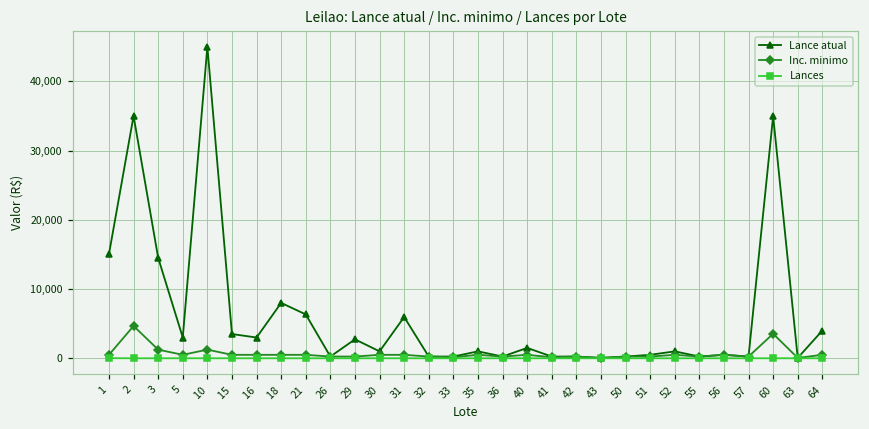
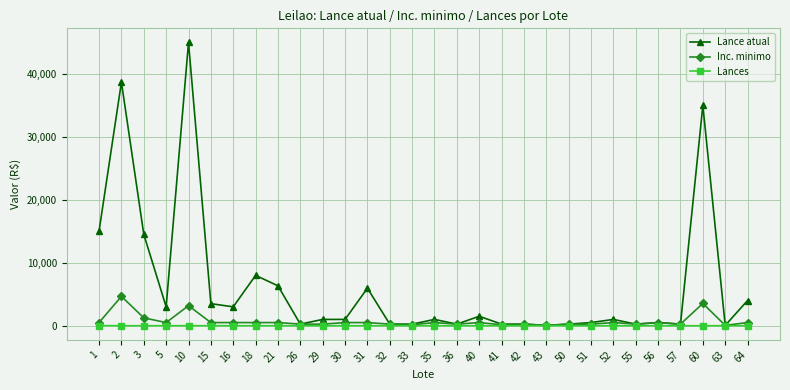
  {
    "Lance atual": {
      "1": "15,000",
-     "2": "35,000",
+     "2": "39,000",
      "3": "15,000",
      "5": "3,000",
      "10": "45,000",
      "15": "4,000",
      "16": "3,000",
      "18": "8,000",
      "21": "6,000",
-     "29": "3,000",
+     "29": "1,000",
      "30": "1,000",
      "31": "6,000",
      "35": "1,000",
      "40": "2,000",
      "52": "1,000",
      "60": "35,000",
      "64": "4,000"
    },
    "Inc. minimo": {
      "1": "1,000",
      "2": "5,000",
      "3": "1,000",
      "5": "1,000",
-     "10": "1,000",
+     "10": "3,000",
      "15": "1,000",
      "16": "1,000",
      "18": "1,000",
      "21": "1,000",
      "30": "1,000",
      "31": "1,000",
      "35": "1,000",
      "40": "1,000",
      "52": "1,000",
      "60": "4,000",
      "64": "1,000"
    },
    "Lances": {
      "1": "0",
      "2": "0",
      "3": "0",
      "5": "0",
      "10": "0",
      "15": "0",
      "16": "0",
      "18": "0",
      "21": "0",
      "30": "0",
      "31": "0",
      "35": "0",
      "40": "0",
      "52": "0",
      "56": "0",
      "60": "0",
      "64": "0"
    }
  }
